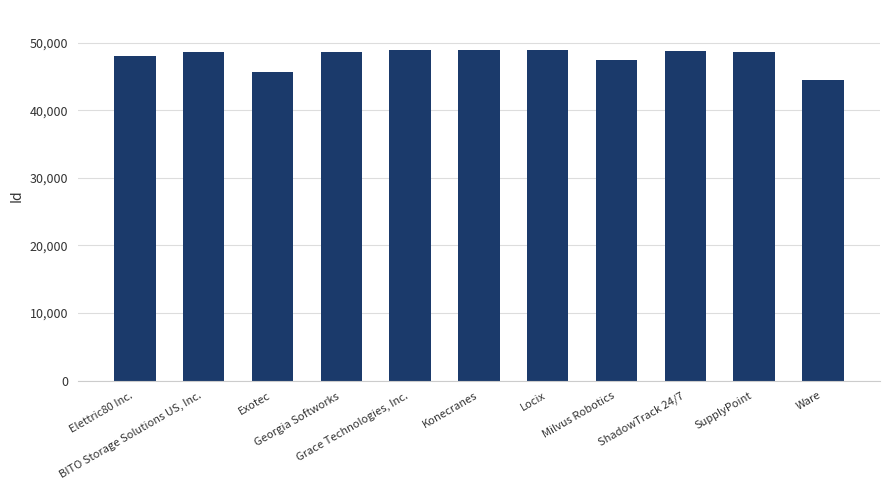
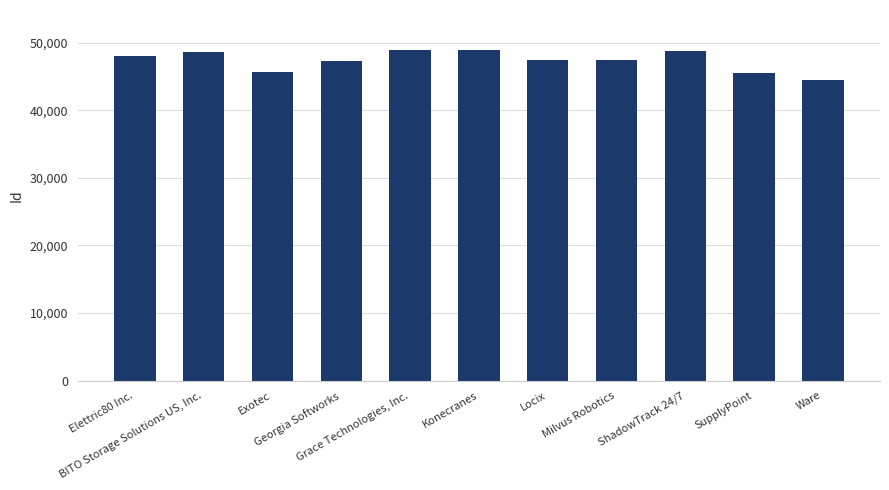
  {
    "Elettric80 Inc.": "48,000",
    "BITO Storage Solutions US, Inc.": "49,000",
    "Exotec": "46,000",
-   "Georgia Softworks": "49,000",
+   "Georgia Softworks": "47,000",
    "Grace Technologies, Inc.": "49,000",
    "Konecranes": "49,000",
-   "Locix": "49,000",
+   "Locix": "47,000",
    "Milvus Robotics": "47,000",
    "ShadowTrack 24/7": "49,000",
-   "SupplyPoint": "49,000",
+   "SupplyPoint": "45,000",
    "Ware": "44,000"
  }
